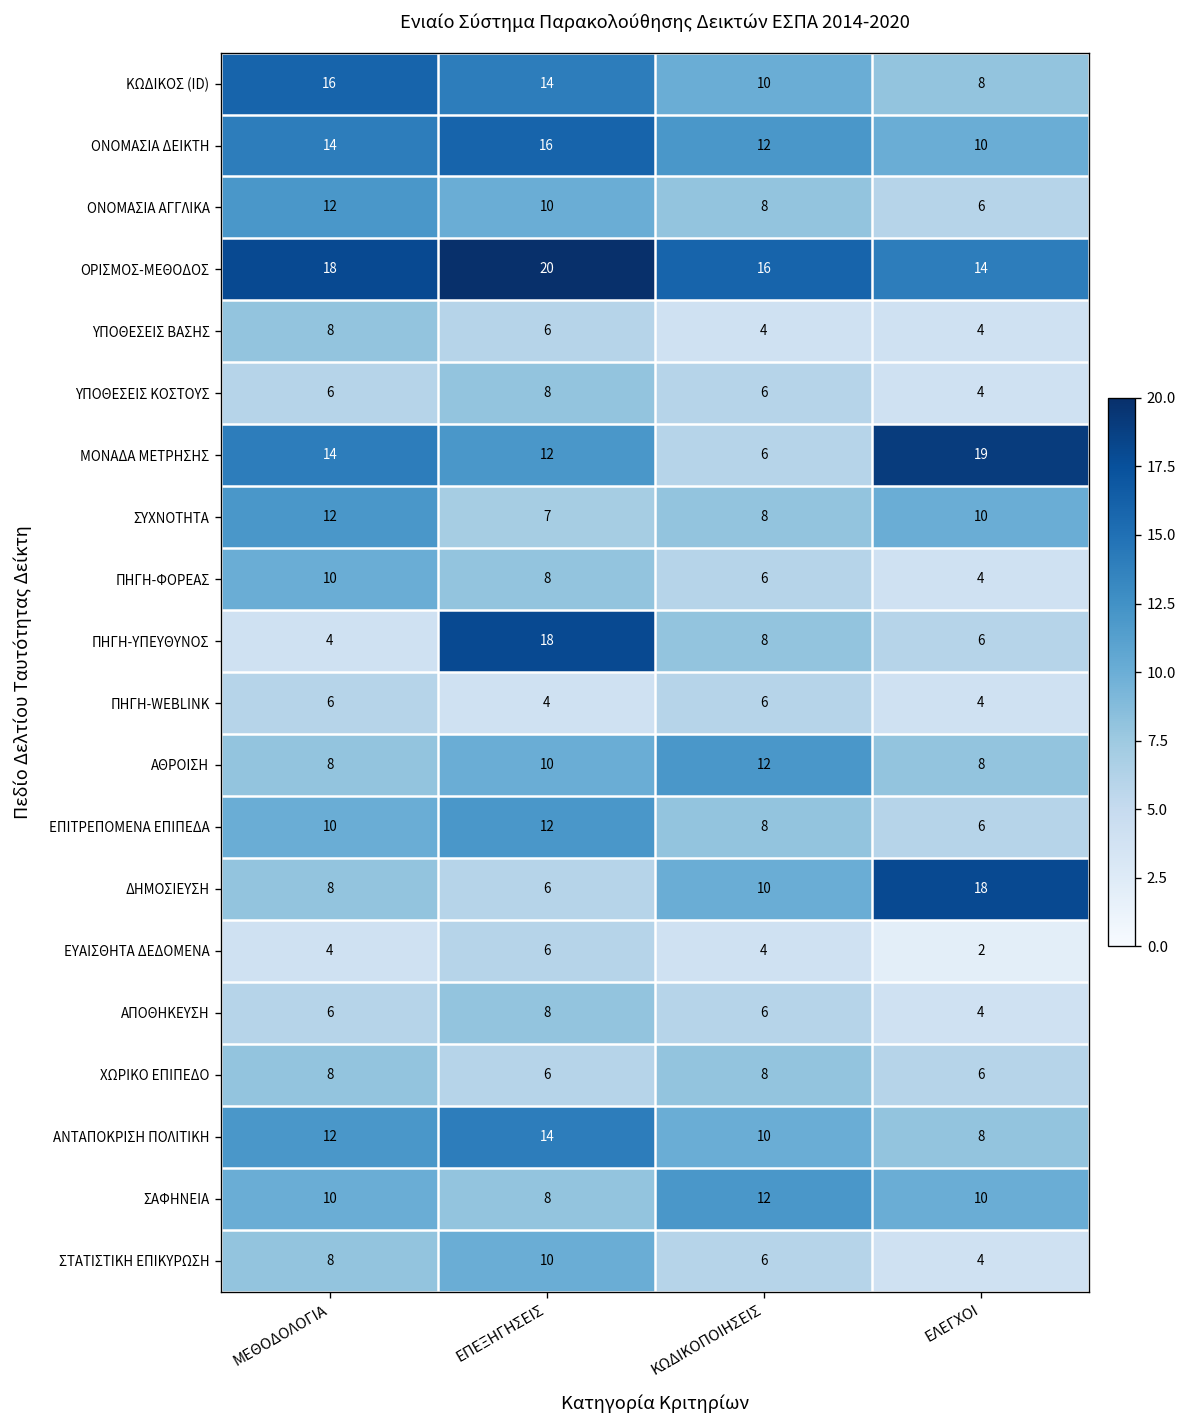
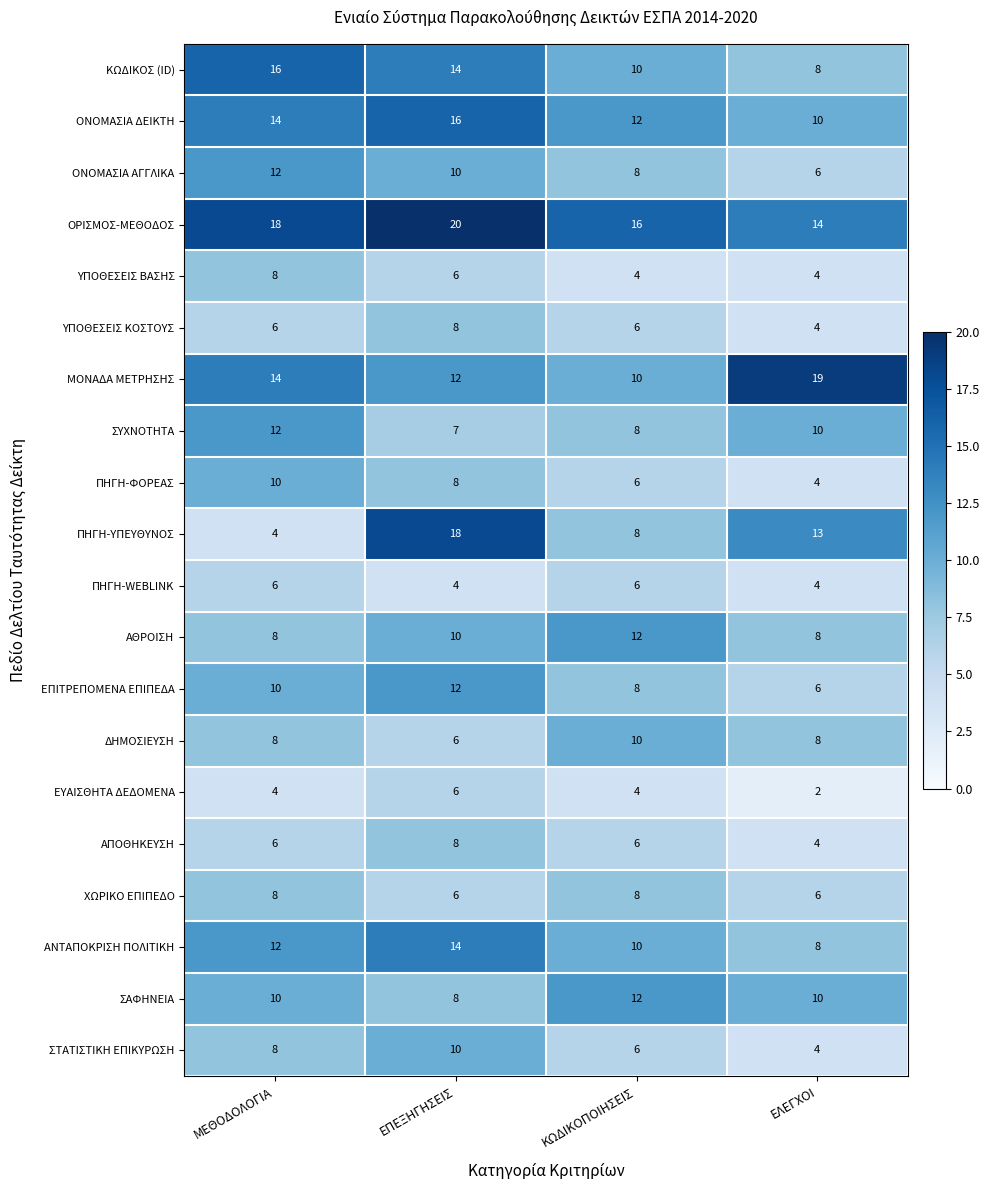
  {
    "ΚΩΔΙΚΟΣ (ID)": {
      "ΜΕΘΟΔΟΛΟΓΙΑ": 16,
      "ΕΠΕΞΗΓΗΣΕΙΣ": 14,
      "ΚΩΔΙΚΟΠΟΙΗΣΕΙΣ": 10,
      "ΕΛΕΓΧΟΙ": 8
    },
    "ΟΝΟΜΑΣΙΑ ΔΕΙΚΤΗ": {
      "ΜΕΘΟΔΟΛΟΓΙΑ": 14,
      "ΕΠΕΞΗΓΗΣΕΙΣ": 16,
      "ΚΩΔΙΚΟΠΟΙΗΣΕΙΣ": 12,
      "ΕΛΕΓΧΟΙ": 10
    },
    "ΟΝΟΜΑΣΙΑ ΑΓΓΛΙΚΑ": {
      "ΜΕΘΟΔΟΛΟΓΙΑ": 12,
      "ΕΠΕΞΗΓΗΣΕΙΣ": 10,
      "ΚΩΔΙΚΟΠΟΙΗΣΕΙΣ": 8,
      "ΕΛΕΓΧΟΙ": 6
    },
    "ΟΡΙΣΜΟΣ-ΜΕΘΟΔΟΣ": {
      "ΜΕΘΟΔΟΛΟΓΙΑ": 18,
      "ΕΠΕΞΗΓΗΣΕΙΣ": 20,
      "ΚΩΔΙΚΟΠΟΙΗΣΕΙΣ": 16,
      "ΕΛΕΓΧΟΙ": 14
    },
    "ΥΠΟΘΕΣΕΙΣ ΒΑΣΗΣ": {
      "ΜΕΘΟΔΟΛΟΓΙΑ": 8,
      "ΕΠΕΞΗΓΗΣΕΙΣ": 6,
      "ΚΩΔΙΚΟΠΟΙΗΣΕΙΣ": 4,
      "ΕΛΕΓΧΟΙ": 4
    },
    "ΥΠΟΘΕΣΕΙΣ ΚΟΣΤΟΥΣ": {
      "ΜΕΘΟΔΟΛΟΓΙΑ": 6,
      "ΕΠΕΞΗΓΗΣΕΙΣ": 8,
      "ΚΩΔΙΚΟΠΟΙΗΣΕΙΣ": 6,
      "ΕΛΕΓΧΟΙ": 4
    },
    "ΜΟΝΑΔΑ ΜΕΤΡΗΣΗΣ": {
      "ΜΕΘΟΔΟΛΟΓΙΑ": 14,
      "ΕΠΕΞΗΓΗΣΕΙΣ": 12,
-     "ΚΩΔΙΚΟΠΟΙΗΣΕΙΣ": 6,
+     "ΚΩΔΙΚΟΠΟΙΗΣΕΙΣ": 10,
      "ΕΛΕΓΧΟΙ": 19
    },
    "ΣΥΧΝΟΤΗΤΑ": {
      "ΜΕΘΟΔΟΛΟΓΙΑ": 12,
      "ΕΠΕΞΗΓΗΣΕΙΣ": 7,
      "ΚΩΔΙΚΟΠΟΙΗΣΕΙΣ": 8,
      "ΕΛΕΓΧΟΙ": 10
    },
    "ΠΗΓΗ-ΦΟΡΕΑΣ": {
      "ΜΕΘΟΔΟΛΟΓΙΑ": 10,
      "ΕΠΕΞΗΓΗΣΕΙΣ": 8,
      "ΚΩΔΙΚΟΠΟΙΗΣΕΙΣ": 6,
      "ΕΛΕΓΧΟΙ": 4
    },
    "ΠΗΓΗ-ΥΠΕΥΘΥΝΟΣ": {
      "ΜΕΘΟΔΟΛΟΓΙΑ": 4,
      "ΕΠΕΞΗΓΗΣΕΙΣ": 18,
      "ΚΩΔΙΚΟΠΟΙΗΣΕΙΣ": 8,
-     "ΕΛΕΓΧΟΙ": 6
+     "ΕΛΕΓΧΟΙ": 13
    },
    "ΠΗΓΗ-WEBLINK": {
      "ΜΕΘΟΔΟΛΟΓΙΑ": 6,
      "ΕΠΕΞΗΓΗΣΕΙΣ": 4,
      "ΚΩΔΙΚΟΠΟΙΗΣΕΙΣ": 6,
      "ΕΛΕΓΧΟΙ": 4
    },
    "ΑΘΡΟΙΣΗ": {
      "ΜΕΘΟΔΟΛΟΓΙΑ": 8,
      "ΕΠΕΞΗΓΗΣΕΙΣ": 10,
      "ΚΩΔΙΚΟΠΟΙΗΣΕΙΣ": 12,
      "ΕΛΕΓΧΟΙ": 8
    },
    "ΕΠΙΤΡΕΠΟΜΕΝΑ ΕΠΙΠΕΔΑ": {
      "ΜΕΘΟΔΟΛΟΓΙΑ": 10,
      "ΕΠΕΞΗΓΗΣΕΙΣ": 12,
      "ΚΩΔΙΚΟΠΟΙΗΣΕΙΣ": 8,
      "ΕΛΕΓΧΟΙ": 6
    },
    "ΔΗΜΟΣΙΕΥΣΗ": {
      "ΜΕΘΟΔΟΛΟΓΙΑ": 8,
      "ΕΠΕΞΗΓΗΣΕΙΣ": 6,
      "ΚΩΔΙΚΟΠΟΙΗΣΕΙΣ": 10,
-     "ΕΛΕΓΧΟΙ": 18
+     "ΕΛΕΓΧΟΙ": 8
    },
    "ΕΥΑΙΣΘΗΤΑ ΔΕΔΟΜΕΝΑ": {
      "ΜΕΘΟΔΟΛΟΓΙΑ": 4,
      "ΕΠΕΞΗΓΗΣΕΙΣ": 6,
      "ΚΩΔΙΚΟΠΟΙΗΣΕΙΣ": 4,
      "ΕΛΕΓΧΟΙ": 2
    },
    "ΑΠΟΘΗΚΕΥΣΗ": {
      "ΜΕΘΟΔΟΛΟΓΙΑ": 6,
      "ΕΠΕΞΗΓΗΣΕΙΣ": 8,
      "ΚΩΔΙΚΟΠΟΙΗΣΕΙΣ": 6,
      "ΕΛΕΓΧΟΙ": 4
    },
    "ΧΩΡΙΚΟ ΕΠΙΠΕΔΟ": {
      "ΜΕΘΟΔΟΛΟΓΙΑ": 8,
      "ΕΠΕΞΗΓΗΣΕΙΣ": 6,
      "ΚΩΔΙΚΟΠΟΙΗΣΕΙΣ": 8,
      "ΕΛΕΓΧΟΙ": 6
    },
    "ΑΝΤΑΠΟΚΡΙΣΗ ΠΟΛΙΤΙΚΗ": {
      "ΜΕΘΟΔΟΛΟΓΙΑ": 12,
      "ΕΠΕΞΗΓΗΣΕΙΣ": 14,
      "ΚΩΔΙΚΟΠΟΙΗΣΕΙΣ": 10,
      "ΕΛΕΓΧΟΙ": 8
    },
    "ΣΑΦΗΝΕΙΑ": {
      "ΜΕΘΟΔΟΛΟΓΙΑ": 10,
      "ΕΠΕΞΗΓΗΣΕΙΣ": 8,
      "ΚΩΔΙΚΟΠΟΙΗΣΕΙΣ": 12,
      "ΕΛΕΓΧΟΙ": 10
    },
    "ΣΤΑΤΙΣΤΙΚΗ ΕΠΙΚΥΡΩΣΗ": {
      "ΜΕΘΟΔΟΛΟΓΙΑ": 8,
      "ΕΠΕΞΗΓΗΣΕΙΣ": 10,
      "ΚΩΔΙΚΟΠΟΙΗΣΕΙΣ": 6,
      "ΕΛΕΓΧΟΙ": 4
    }
  }
